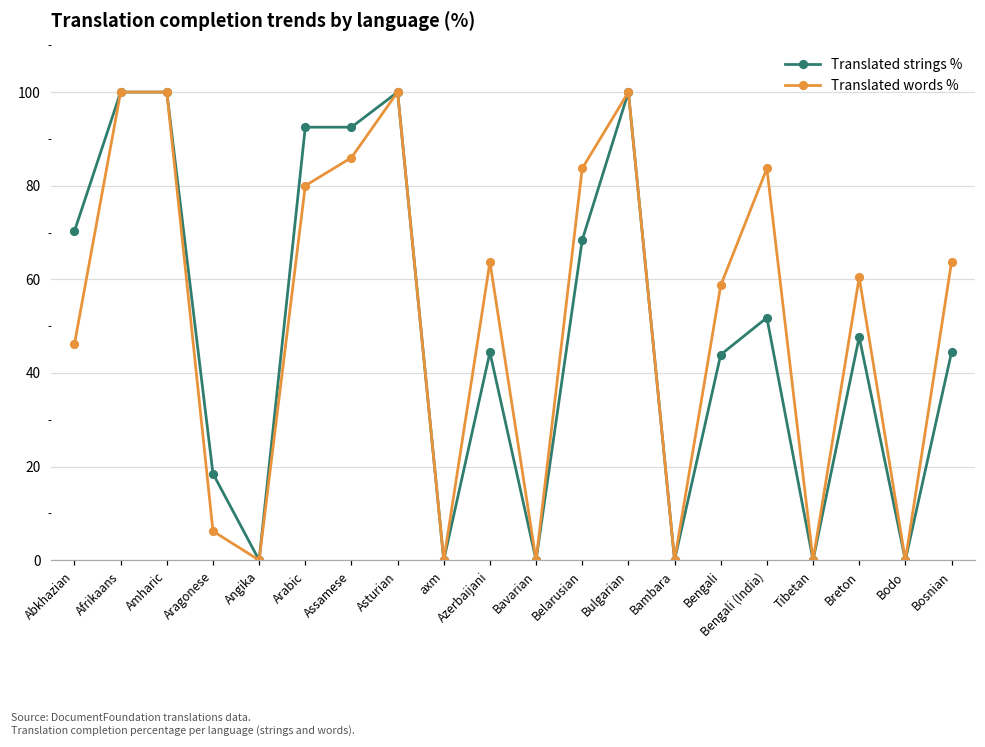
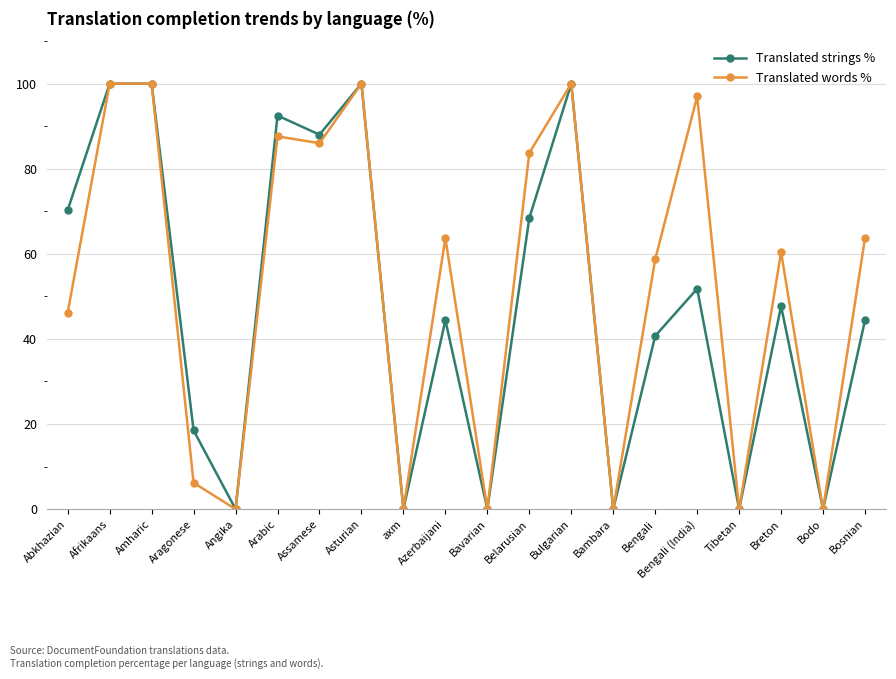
  {
    "Translated strings %": {
      "Abkhazian": 70,
      "Aragonese": 19,
      "Arabic": 93,
-     "Assamese": 93,
+     "Assamese": 88,
      "Azerbaijani": 44,
      "Belarusian": 68,
-     "Bengali": 44,
+     "Bengali": 41,
      "Bengali (India)": 52,
      "Breton": 48,
      "Bosnian": 44
    },
    "Translated words %": {
      "Abkhazian": 46,
      "Aragonese": 6,
-     "Arabic": 80,
+     "Arabic": 88,
      "Assamese": 86,
      "Azerbaijani": 64,
      "Belarusian": 84,
      "Bengali": 59,
-     "Bengali (India)": 84,
+     "Bengali (India)": 97,
      "Breton": 60,
      "Bosnian": 64
    }
  }
